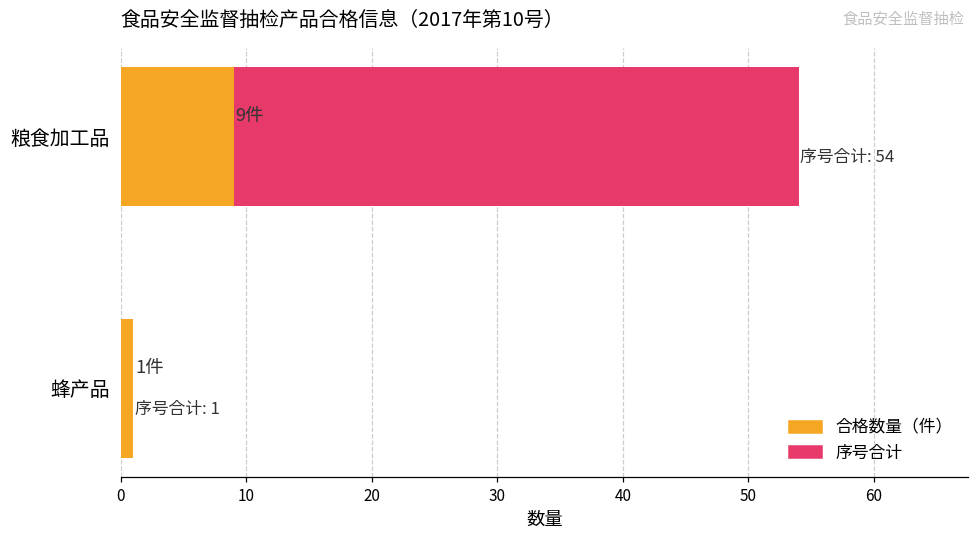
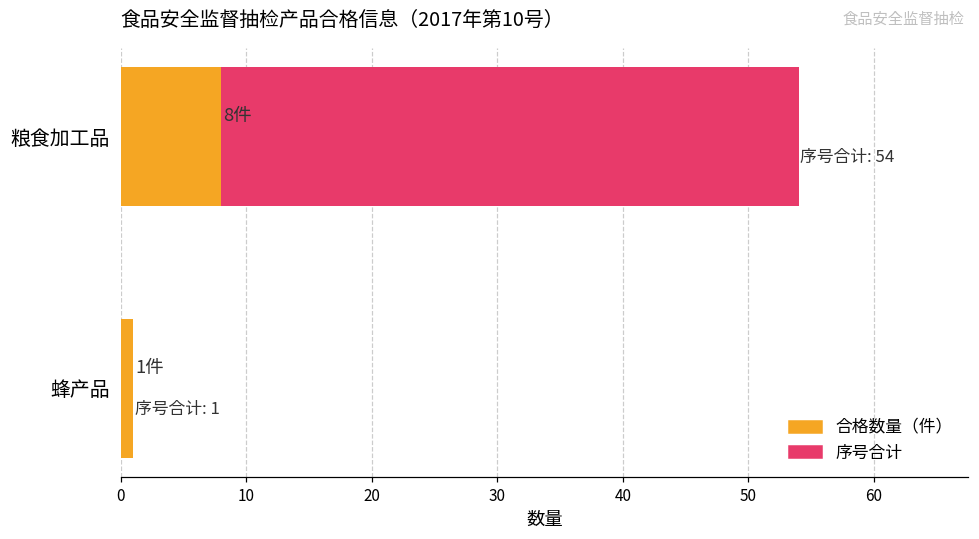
  {
    "序号合计": {
      "粮食加工品": "54",
      "蜂产品": "1件"
    },
    "合格数量（件）": {
-     "粮食加工品": "9件",
+     "粮食加工品": "8件",
      "蜂产品": "1件"
    }
  }
